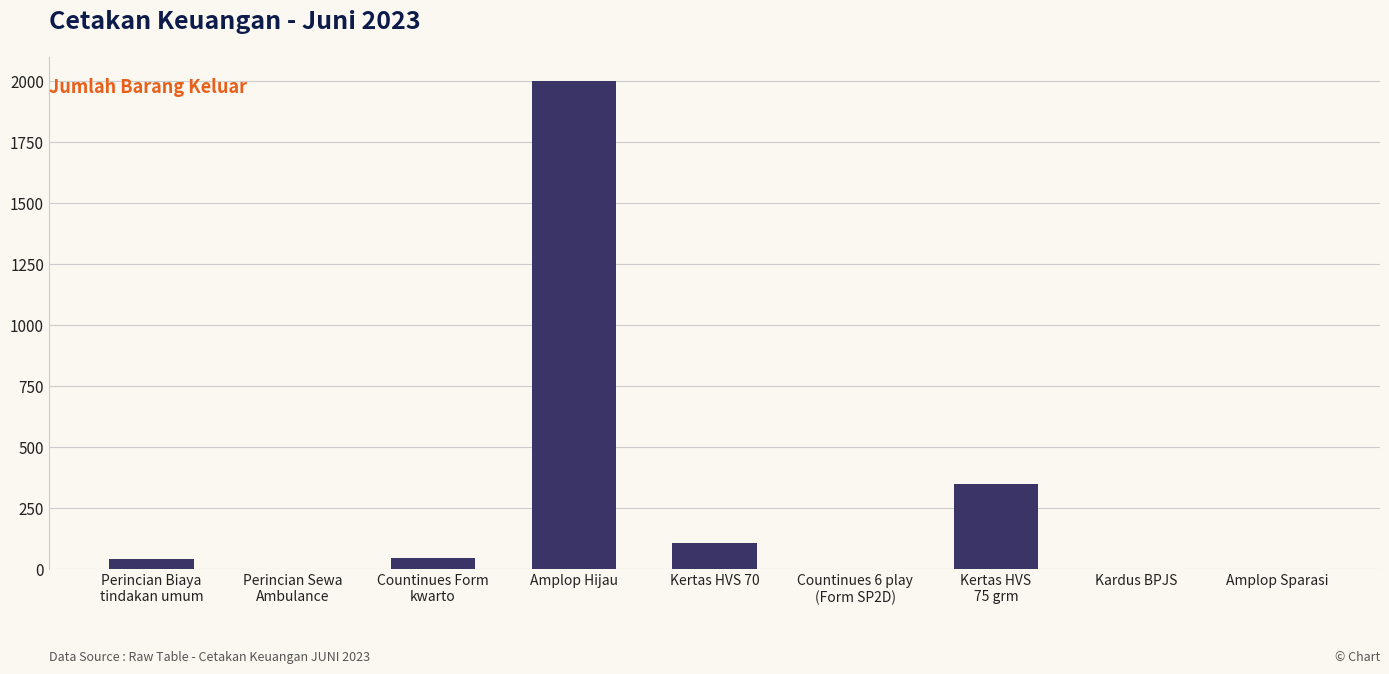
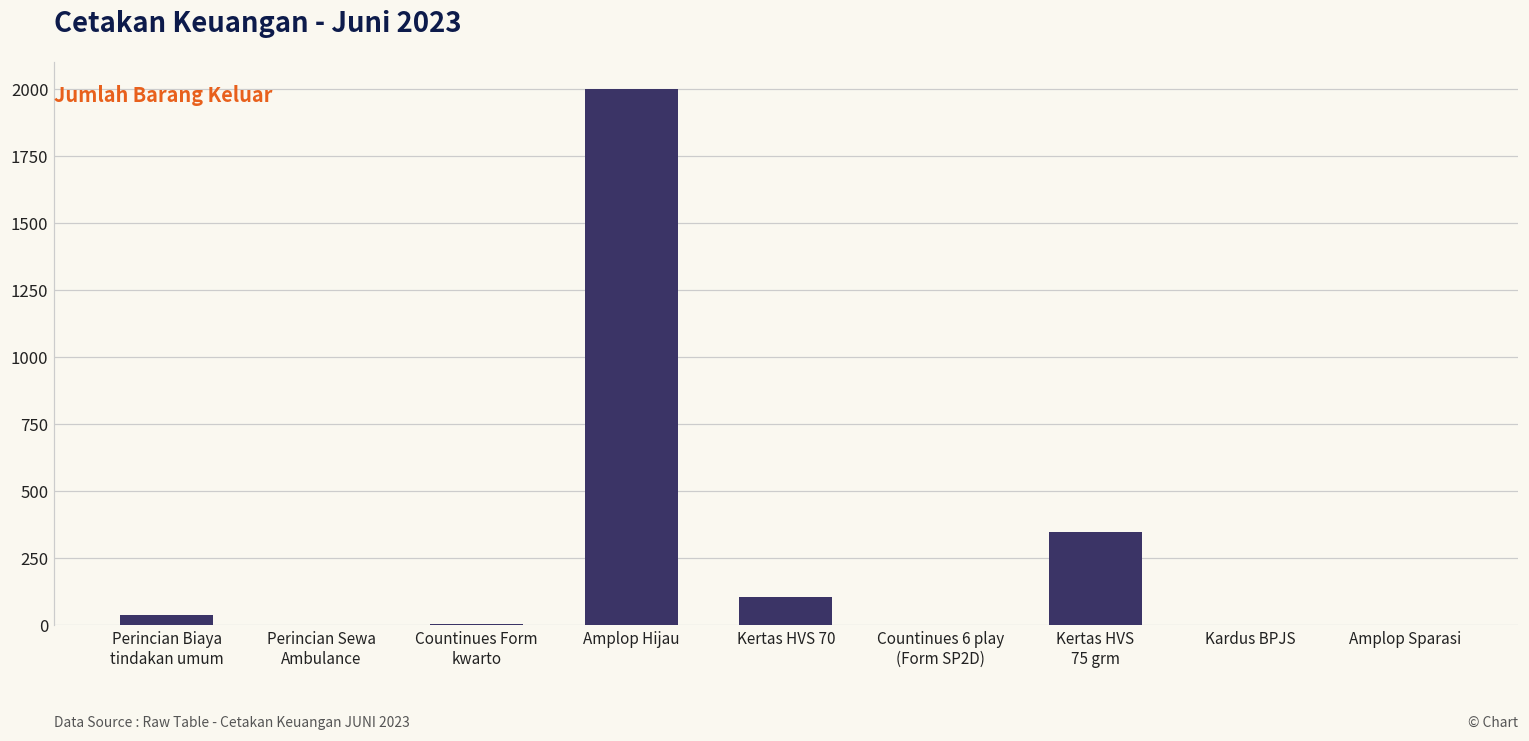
  {
    "Perincian Biaya tindakan umum": 40,
    "Perincian Sewa Ambulance": 0,
-   "Countinues Form kwarto": 50,
+   "Countinues Form kwarto": 10,
    "Amplop Hijau": 2000,
    "Kertas HVS 70": 100,
    "Countinues 6 play (Form SP2D)": 0,
    "Kertas HVS 75 grm": 350,
    "Kardus BPJS": 0,
    "Amplop Sparasi": 0
  }
